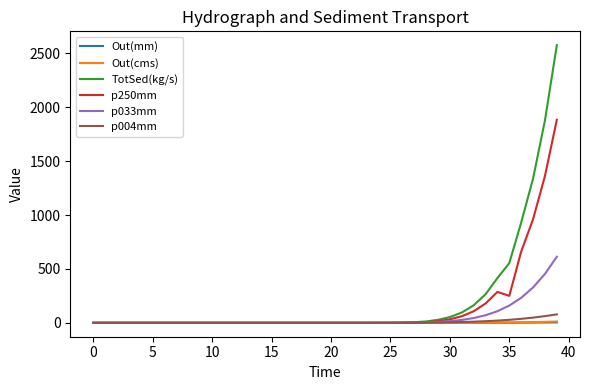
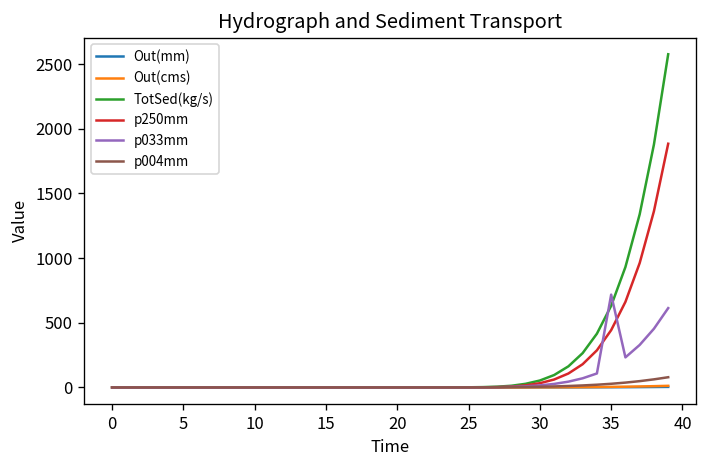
  {
    "TotSed(kg/s)": {
-     "35": 550
+     "35": 630
    },
    "p250mm": {
-     "35": 250
+     "35": 440
    },
    "p033mm": {
-     "35": 160
+     "35": 720
    },
    "p004mm": {
      "35": 30
    }
  }
